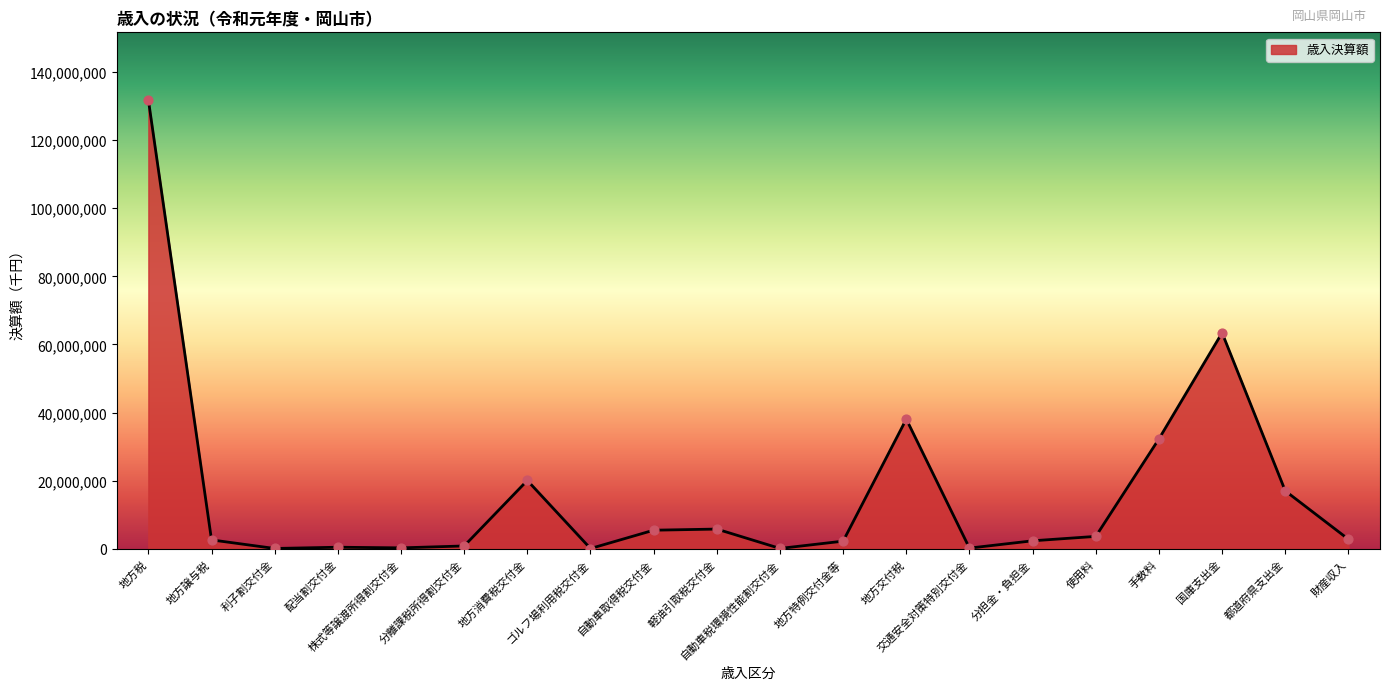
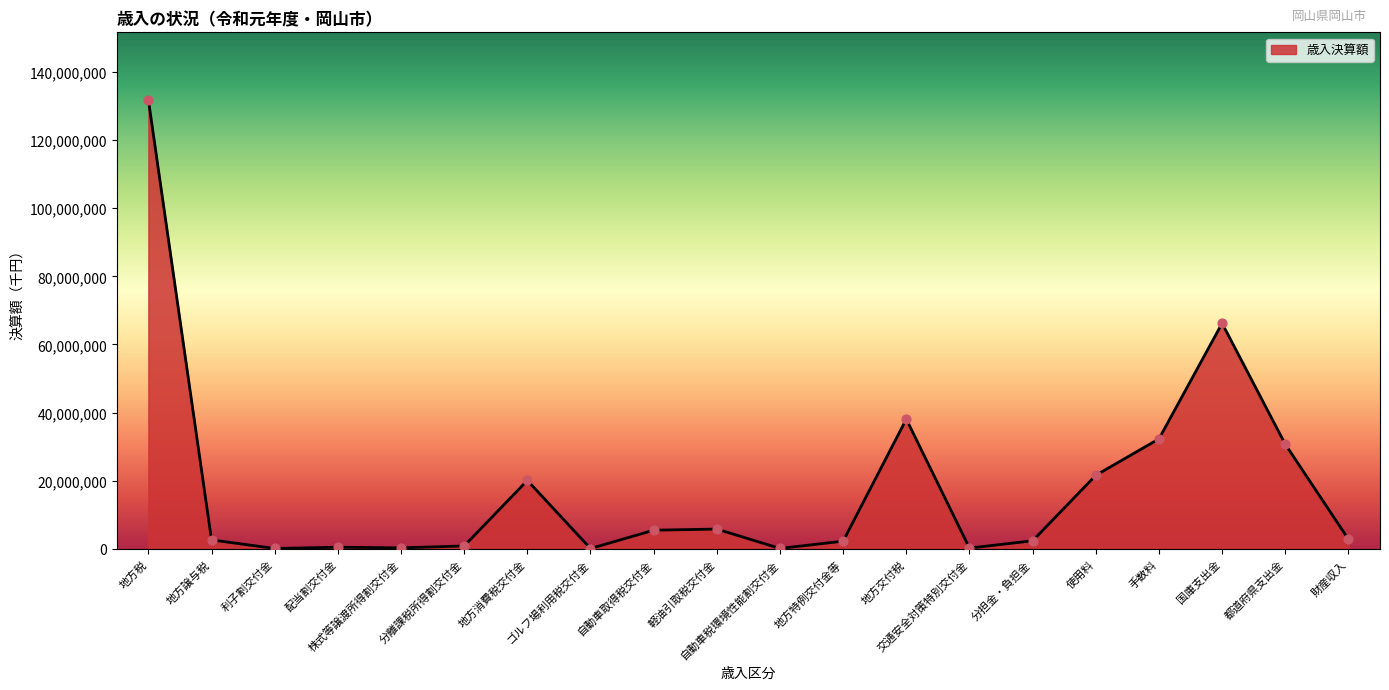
  {
    "地方税": "132,000,000",
    "地方譲与税": "3,000,000",
    "利子割交付金": "0",
    "配当割交付金": "0",
    "株式等譲渡所得割交付金": "0",
    "分離課税所得割交付金": "1,000,000",
    "地方消費税交付金": "20,000,000",
    "ゴルフ場利用税交付金": "0",
    "自動車取得税交付金": "5,000,000",
    "軽油引取税交付金": "6,000,000",
    "自動車税環境性能割交付金": "0",
    "地方特例交付金等": "2,000,000",
    "地方交付税": "38,000,000",
    "交通安全対策特別交付金": "0",
    "分担金・負担金": "2,000,000",
-   "使用料": "4,000,000",
+   "使用料": "22,000,000",
    "手数料": "32,000,000",
-   "国庫支出金": "63,000,000",
-   "都道府県支出金": "17,000,000",
+   "国庫支出金": "66,000,000",
+   "都道府県支出金": "31,000,000",
    "財産収入": "3,000,000"
  }
